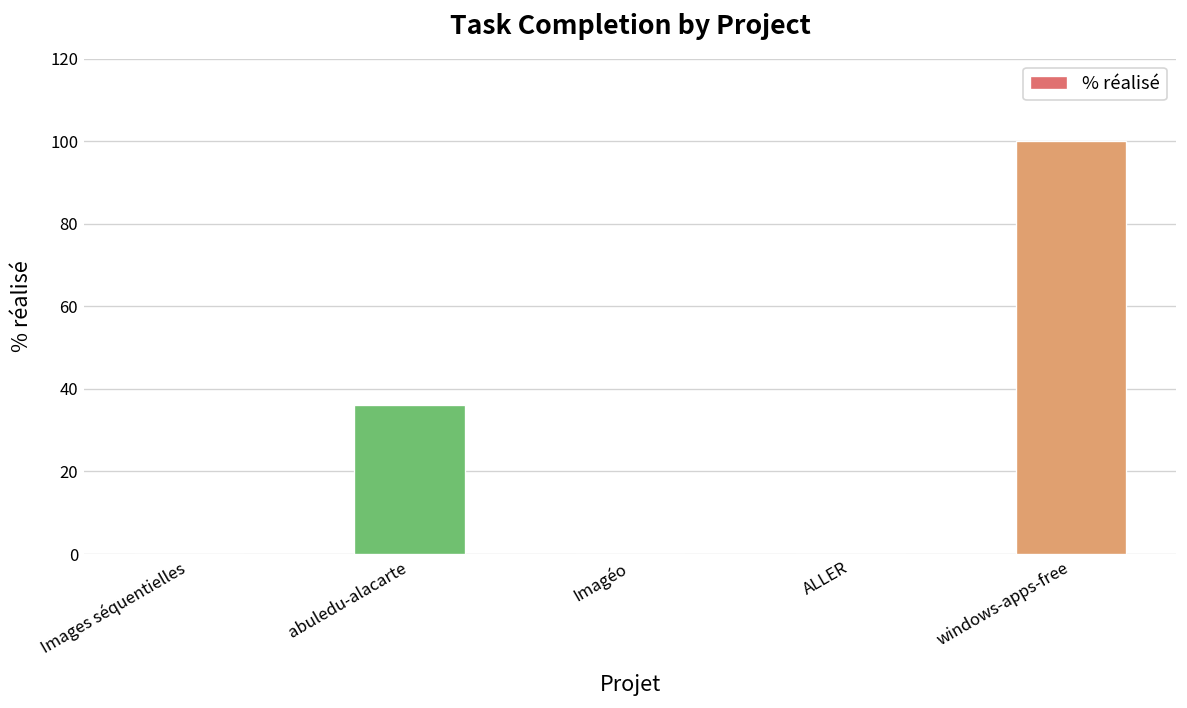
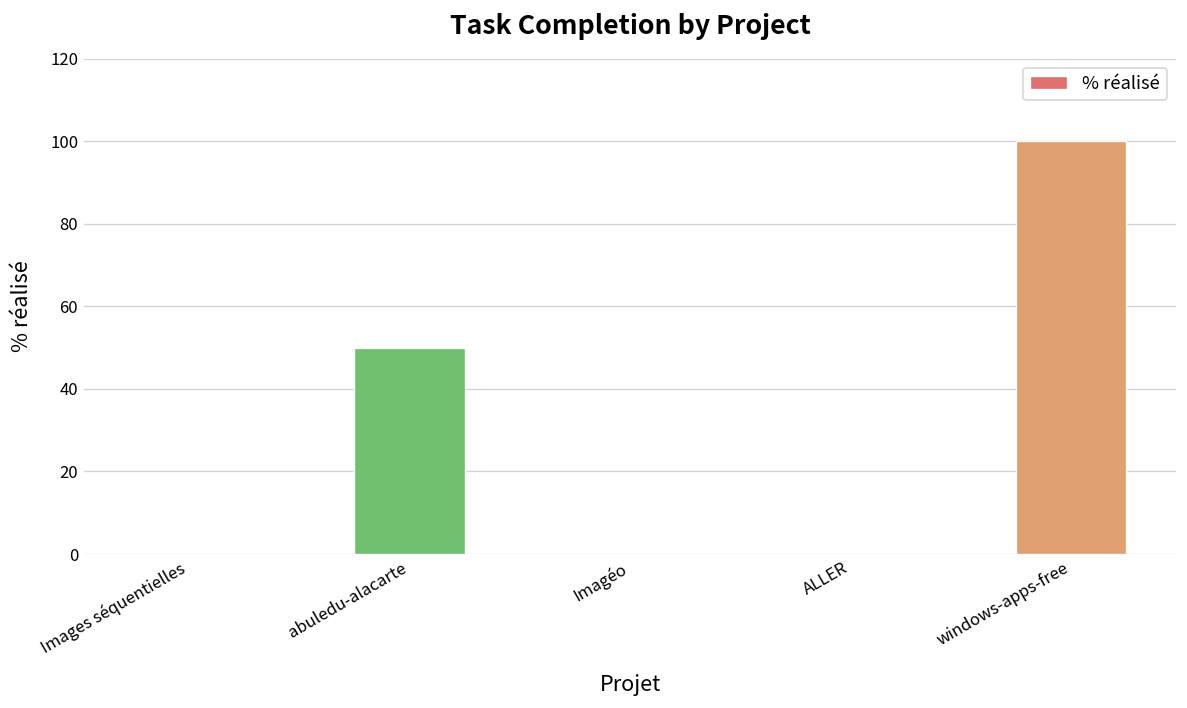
  {
    "Images séquentielles": 0,
-   "abuledu-alacarte": 36,
+   "abuledu-alacarte": 50,
    "Imagéo": 0,
    "ALLER": 0,
    "windows-apps-free": 100
  }
